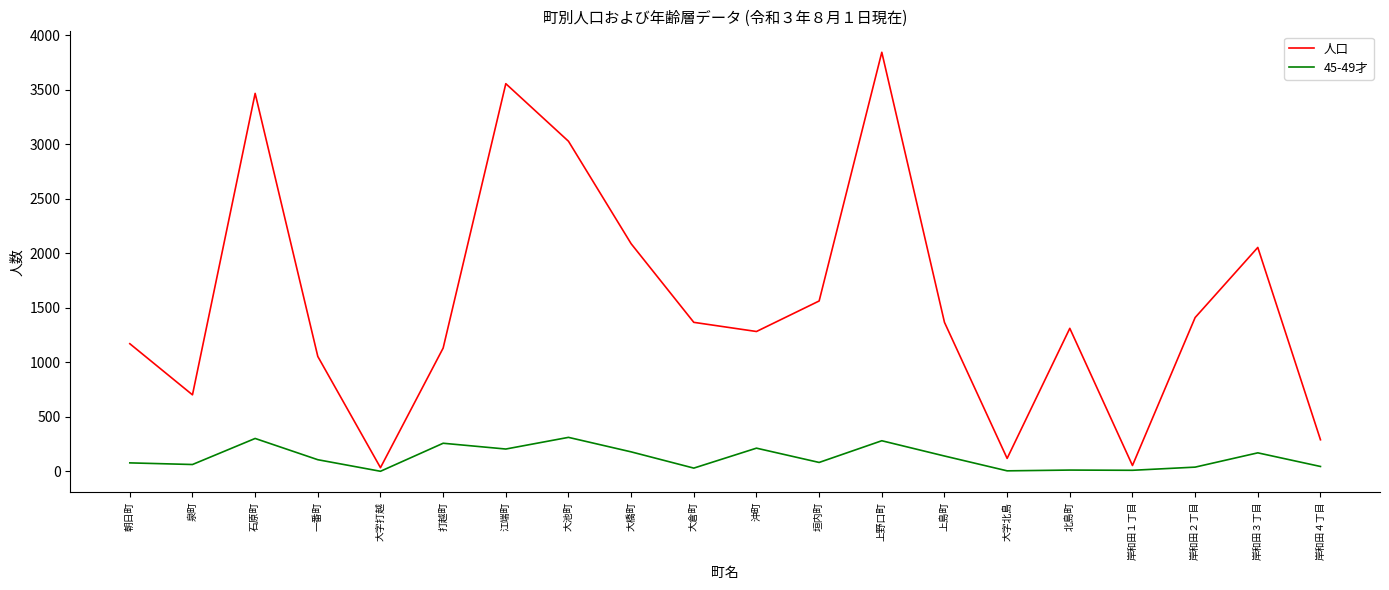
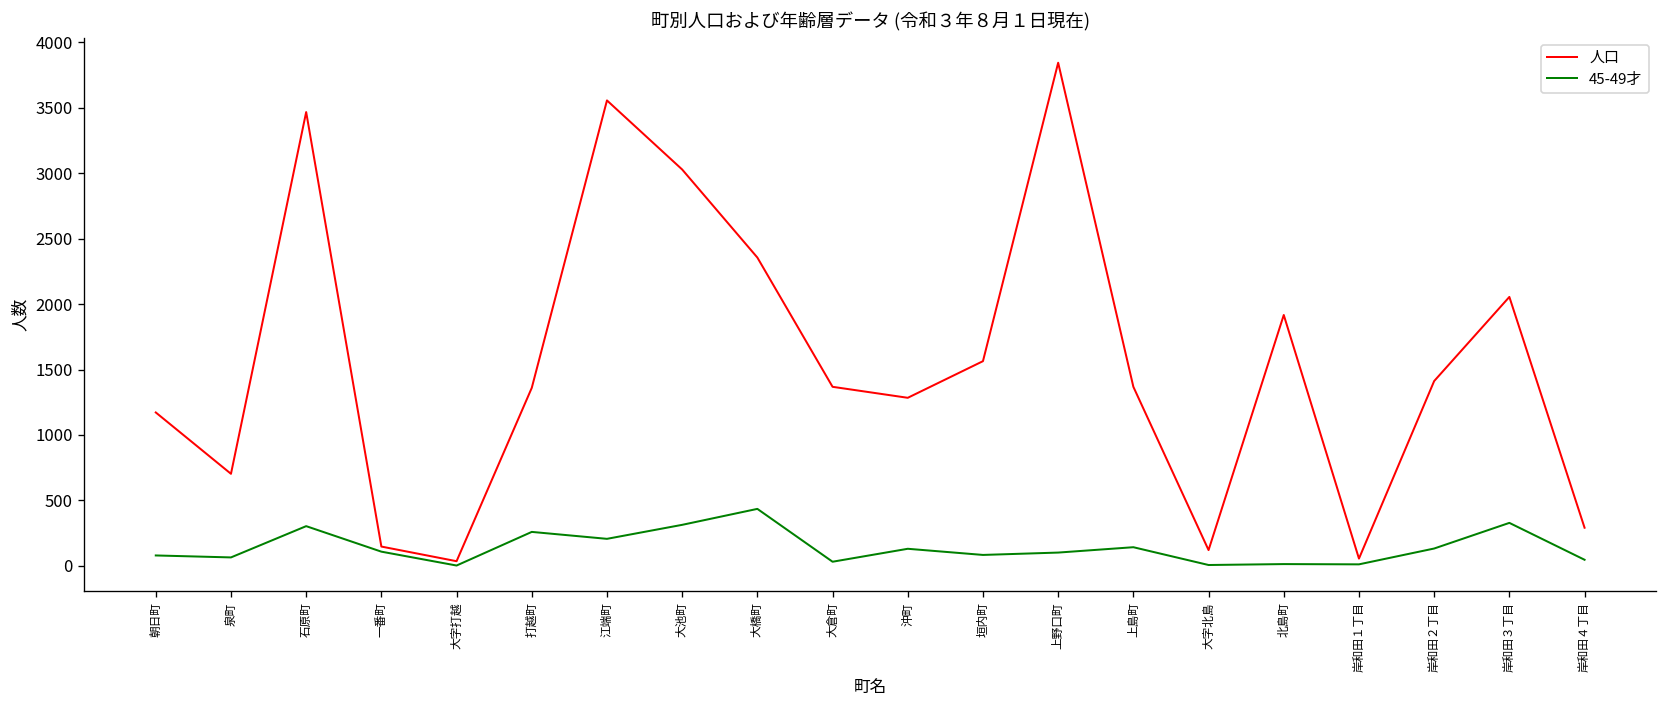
  {
    "人口": {
      "朝日町": 1170,
      "泉町": 700,
      "石原町": 3470,
-     "一番町": 1060,
+     "一番町": 150,
      "大字打越": 40,
-     "打越町": 1130,
+     "打越町": 1360,
      "江端町": 3560,
      "大池町": 3030,
-     "大橋町": 2090,
+     "大橋町": 2360,
      "大倉町": 1370,
      "沖町": 1280,
      "垣内町": 1560,
      "上野口町": 3850,
      "上島町": 1370,
      "大字北島": 120,
-     "北島町": 1310,
+     "北島町": 1920,
      "岸和田１丁目": 60,
      "岸和田２丁目": 1410,
      "岸和田３丁目": 2060,
      "岸和田４丁目": 290
    },
    "45-49才": {
      "朝日町": 80,
      "泉町": 60,
      "石原町": 300,
      "一番町": 110,
      "大字打越": 0,
      "打越町": 260,
      "江端町": 210,
      "大池町": 310,
-     "大橋町": 180,
+     "大橋町": 440,
      "大倉町": 30,
-     "沖町": 210,
+     "沖町": 130,
      "垣内町": 80,
-     "上野口町": 280,
+     "上野口町": 100,
      "上島町": 140,
      "大字北島": 10,
      "北島町": 10,
      "岸和田１丁目": 10,
-     "岸和田２丁目": 40,
-     "岸和田３丁目": 170,
+     "岸和田２丁目": 130,
+     "岸和田３丁目": 330,
      "岸和田４丁目": 50
    }
  }
